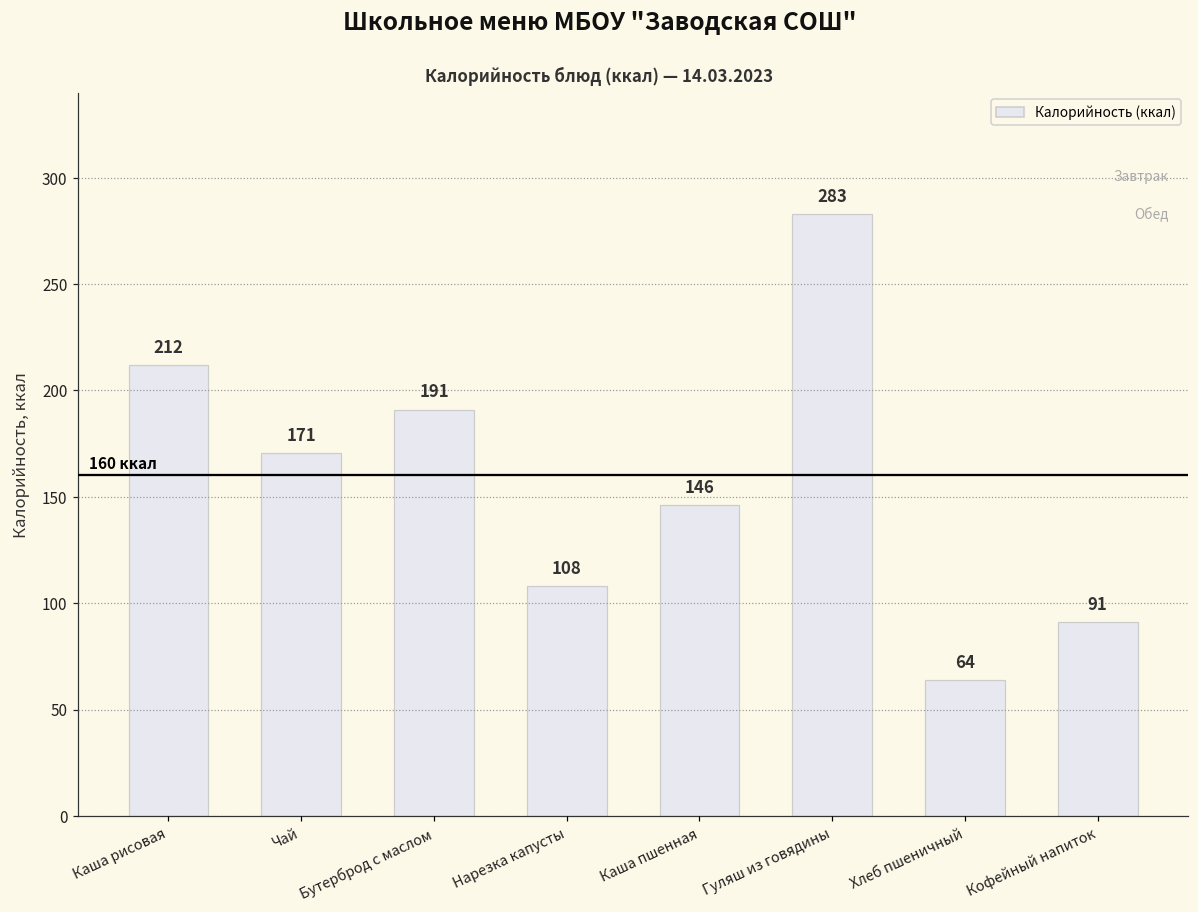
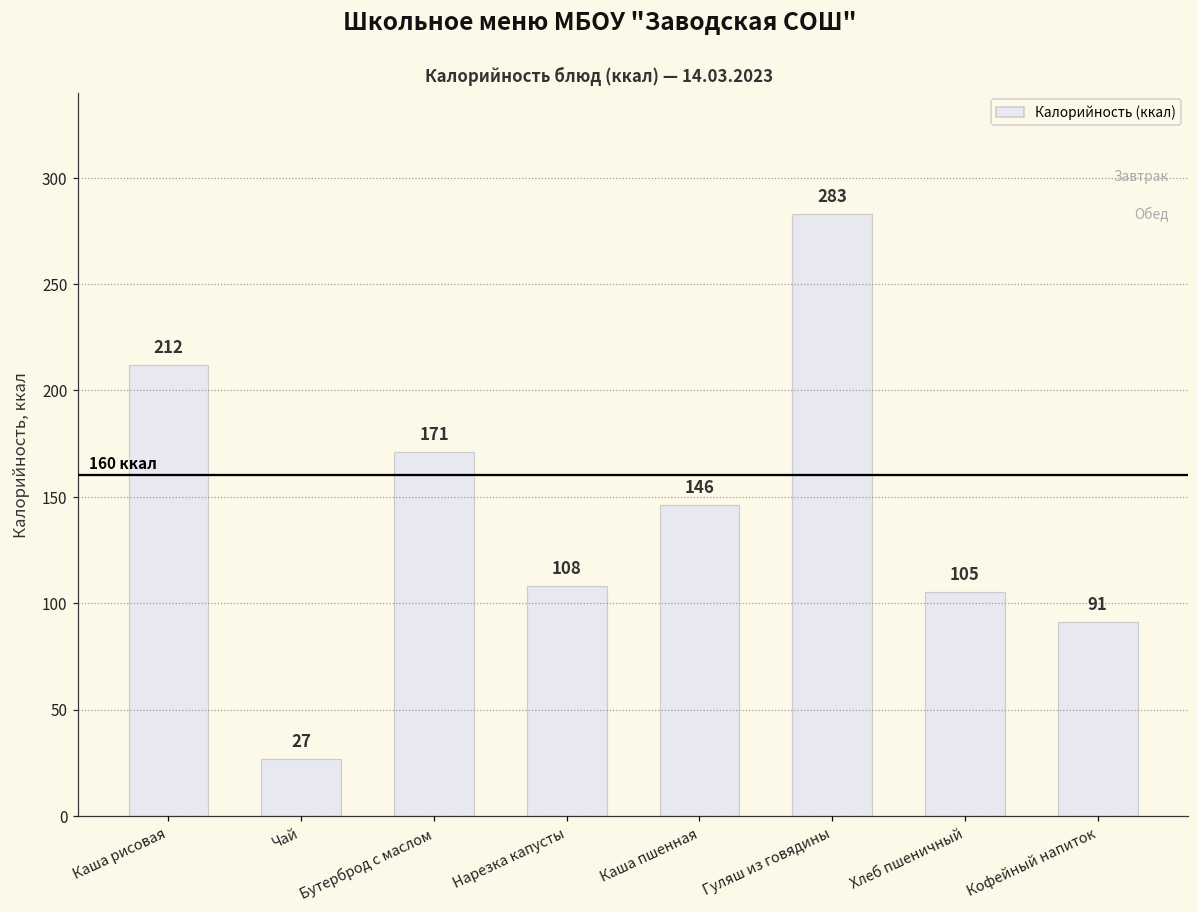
  {
    "Каша рисовая": 212,
-   "Чай": 171,
-   "Бутерброд с маслом": 191,
+   "Чай": 27,
+   "Бутерброд с маслом": 171,
    "Нарезка капусты": 108,
    "Каша пшенная": 146,
    "Гуляш из говядины": 283,
-   "Хлеб пшеничный": 64,
+   "Хлеб пшеничный": 105,
    "Кофейный напиток": 91
  }
